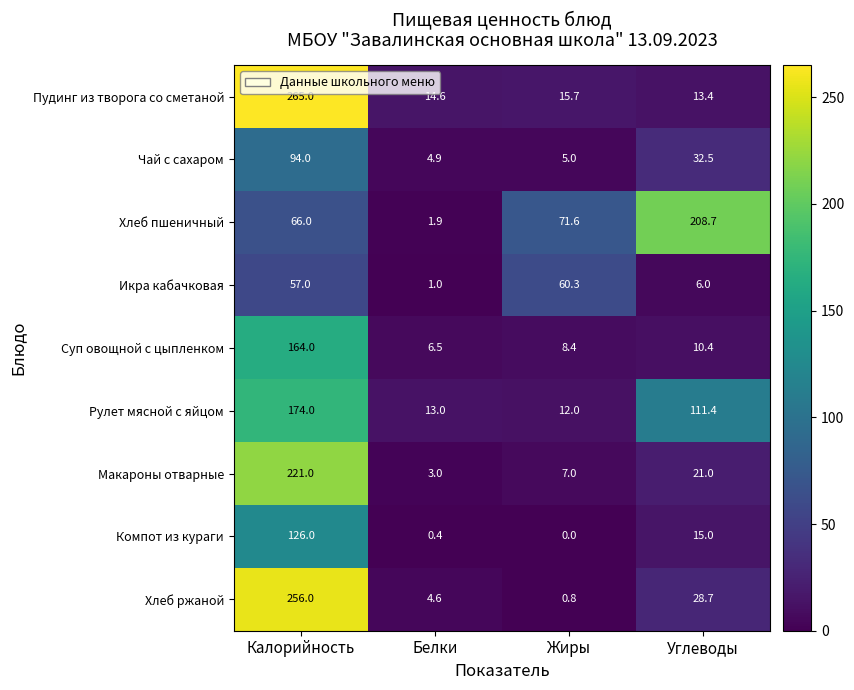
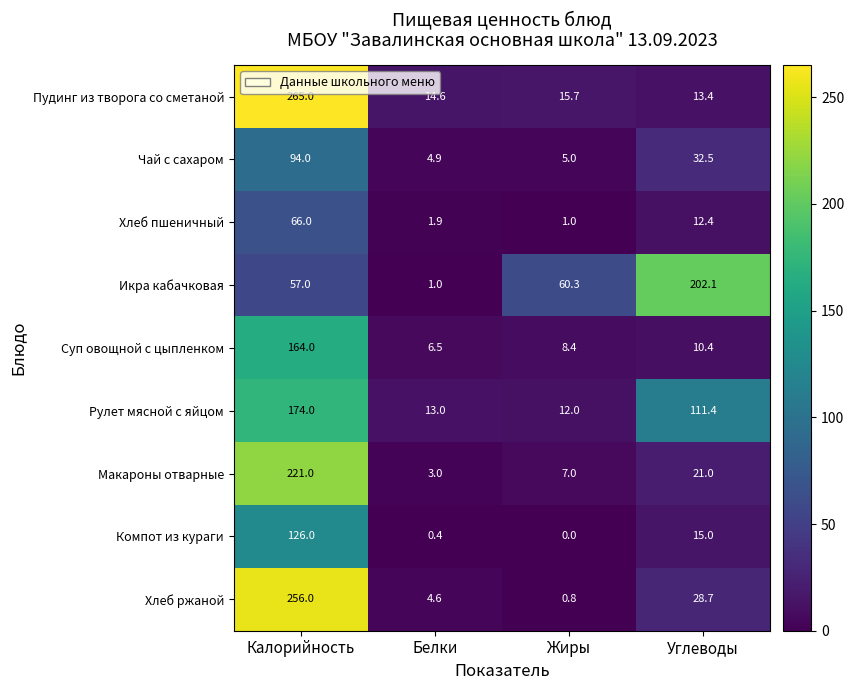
  {
    "Пудинг из творога со сметаной": {
      "Жиры": 15.7,
      "Углеводы": 13.4
    },
    "Чай с сахаром": {
      "Калорийность": 94.0,
      "Белки": 4.9,
      "Жиры": 5.0,
      "Углеводы": 32.5
    },
    "Хлеб пшеничный": {
      "Калорийность": 66.0,
      "Белки": 1.9,
-     "Жиры": 71.6,
-     "Углеводы": 208.7
+     "Жиры": 1.0,
+     "Углеводы": 12.4
    },
    "Икра кабачковая": {
      "Калорийность": 57.0,
      "Белки": 1.0,
      "Жиры": 60.3,
-     "Углеводы": 6.0
+     "Углеводы": 202.1
    },
    "Суп овощной с цыпленком": {
      "Калорийность": 164.0,
      "Белки": 6.5,
      "Жиры": 8.4,
      "Углеводы": 10.4
    },
    "Рулет мясной с яйцом": {
      "Калорийность": 174.0,
      "Белки": 13.0,
      "Жиры": 12.0,
      "Углеводы": 111.4
    },
    "Макароны отварные": {
      "Калорийность": 221.0,
      "Белки": 3.0,
      "Жиры": 7.0,
      "Углеводы": 21.0
    },
    "Компот из кураги": {
      "Калорийность": 126.0,
      "Белки": 0.4,
      "Жиры": 0.0,
      "Углеводы": 15.0
    },
    "Хлеб ржаной": {
      "Калорийность": 256.0,
      "Белки": 4.6,
      "Жиры": 0.8,
      "Углеводы": 28.7
    }
  }
